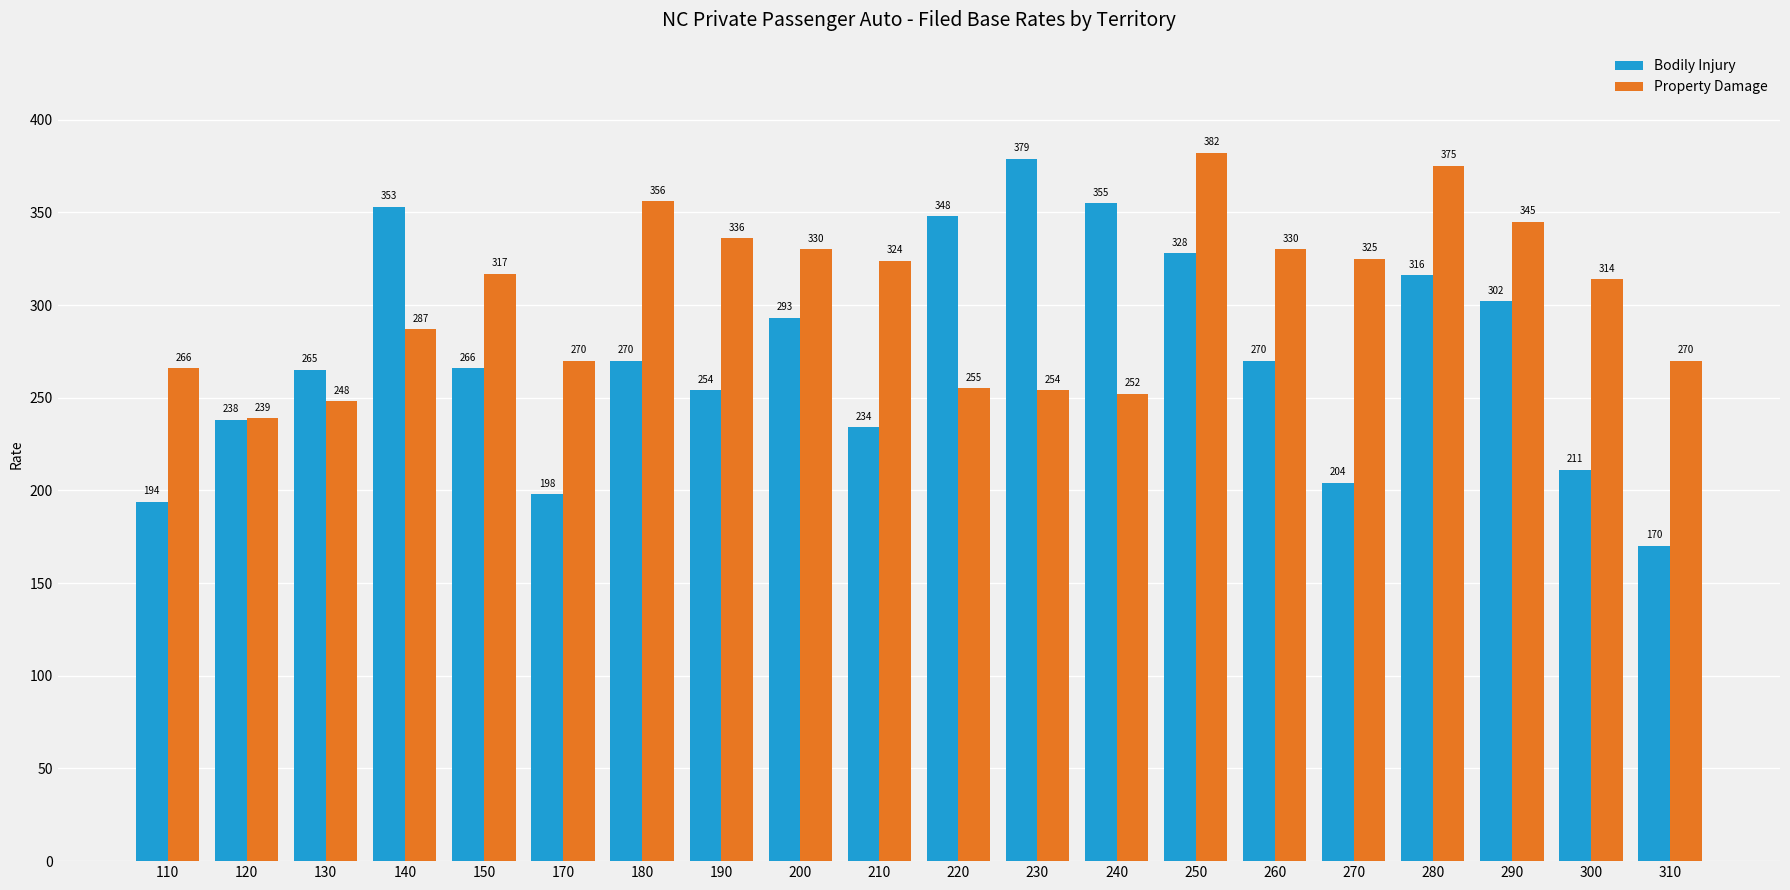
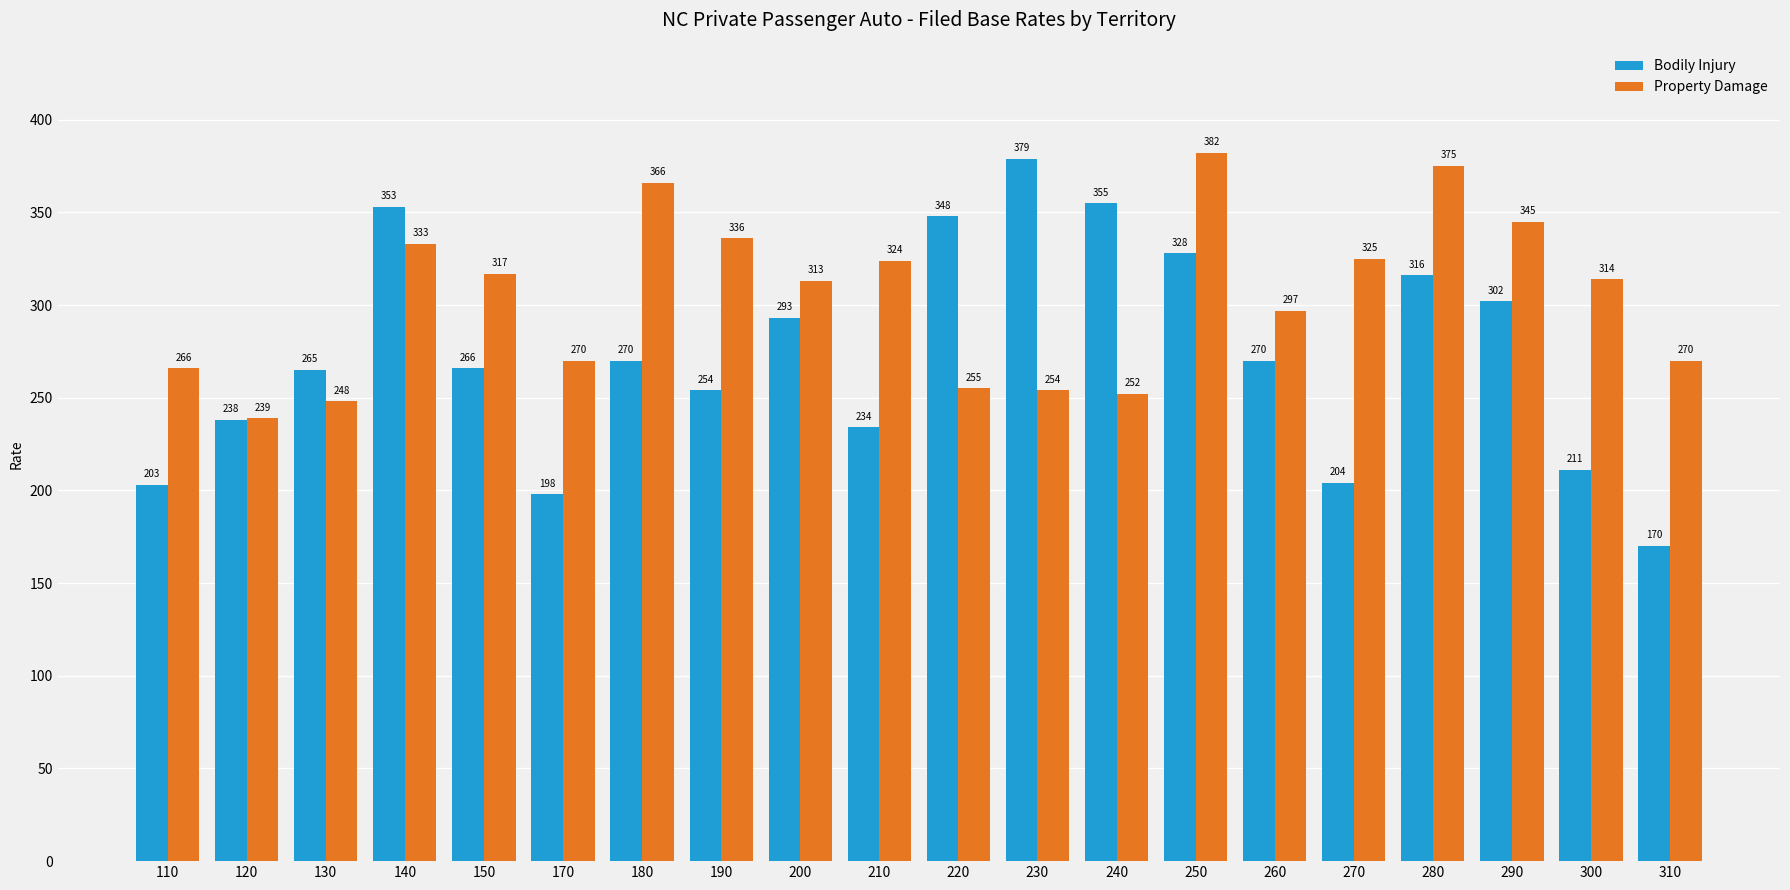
  {
    "Bodily Injury": {
-     "110": 194,
+     "110": 203,
      "120": 238,
      "130": 265,
      "140": 353,
      "150": 266,
      "170": 198,
      "180": 270,
      "190": 254,
      "200": 293,
      "210": 234,
      "220": 348,
      "230": 379,
      "240": 355,
      "250": 328,
      "260": 270,
      "270": 204,
      "280": 316,
      "290": 302,
      "300": 211,
      "310": 170
    },
    "Property Damage": {
      "110": 266,
      "120": 239,
      "130": 248,
-     "140": 287,
+     "140": 333,
      "150": 317,
      "170": 270,
-     "180": 356,
+     "180": 366,
      "190": 336,
-     "200": 330,
+     "200": 313,
      "210": 324,
      "220": 255,
      "230": 254,
      "240": 252,
      "250": 382,
-     "260": 330,
+     "260": 297,
      "270": 325,
      "280": 375,
      "290": 345,
      "300": 314,
      "310": 270
    }
  }
